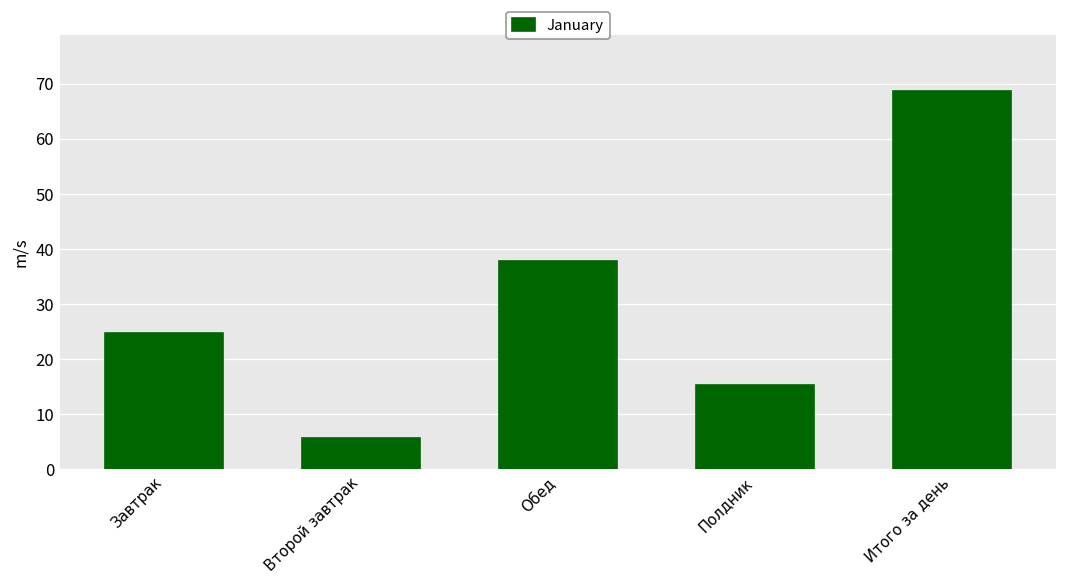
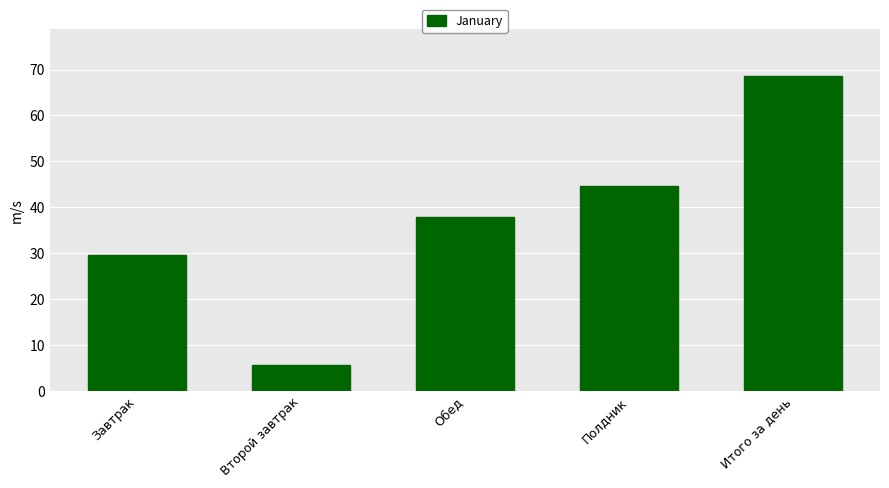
  {
-   "Завтрак": 25,
+   "Завтрак": 30,
    "Второй завтрак": 6,
    "Обед": 38,
-   "Полдник": 15,
+   "Полдник": 45,
    "Итого за день": 69
  }
